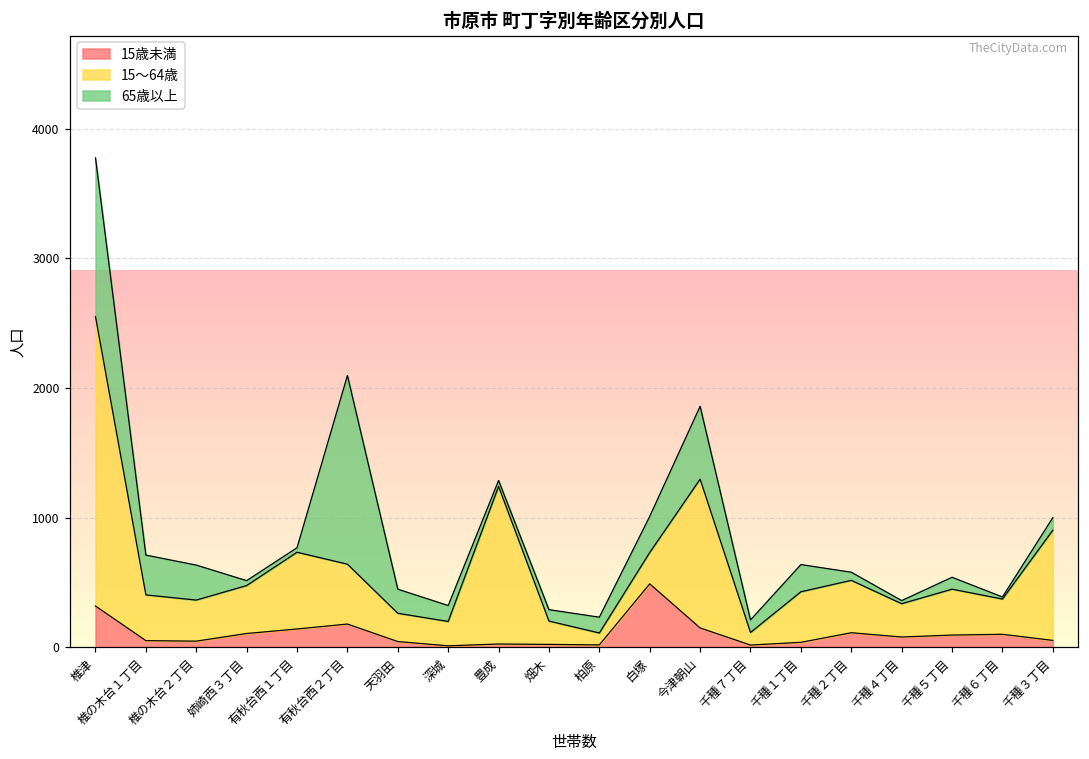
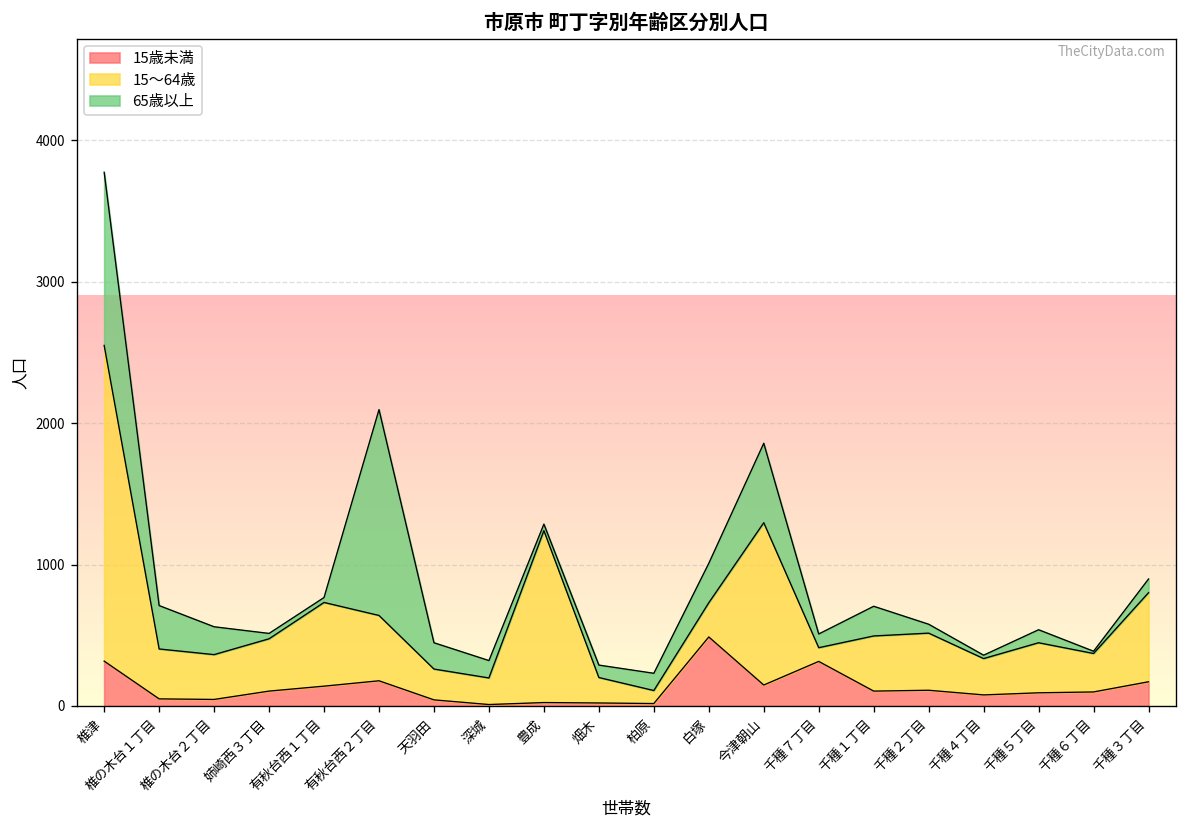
  {
    "15歳未満": {
      "椎津": 320,
      "椎の木台１丁目": 50,
      "椎の木台２丁目": 50,
      "姉崎西３丁目": 110,
      "有秋台西１丁目": 140,
      "有秋台西２丁目": 180,
      "天羽田": 40,
      "深城": 10,
      "豊成": 20,
      "畑木": 20,
      "柏原": 20,
      "白塚": 490,
      "今津朝山": 150,
-     "千種７丁目": 20,
-     "千種１丁目": 40,
+     "千種７丁目": 320,
+     "千種１丁目": 110,
      "千種２丁目": 110,
      "千種４丁目": 80,
      "千種５丁目": 90,
      "千種６丁目": 100,
-     "千種３丁目": 50
+     "千種３丁目": 170
    },
    "15～64歳": {
      "椎津": 2230,
      "椎の木台１丁目": 350,
      "椎の木台２丁目": 320,
      "姉崎西３丁目": 370,
      "有秋台西１丁目": 590,
      "有秋台西２丁目": 460,
      "天羽田": 220,
      "深城": 190,
      "豊成": 1220,
      "畑木": 180,
      "柏原": 90,
      "白塚": 240,
      "今津朝山": 1150,
      "千種７丁目": 100,
      "千種１丁目": 390,
      "千種２丁目": 400,
      "千種４丁目": 260,
      "千種５丁目": 350,
-     "千種３丁目": 850
+     "千種３丁目": 630
    },
    "65歳以上": {
      "椎津": 1230,
      "椎の木台１丁目": 310,
-     "椎の木台２丁目": 270,
+     "椎の木台２丁目": 200,
      "姉崎西３丁目": 40,
      "有秋台西１丁目": 40,
      "有秋台西２丁目": 1460,
      "天羽田": 190,
      "深城": 120,
      "豊成": 50,
      "畑木": 90,
      "柏原": 120,
      "白塚": 280,
      "今津朝山": 560,
      "千種７丁目": 100,
      "千種１丁目": 210,
      "千種２丁目": 60,
      "千種４丁目": 20,
      "千種５丁目": 90,
      "千種３丁目": 100
    }
  }
